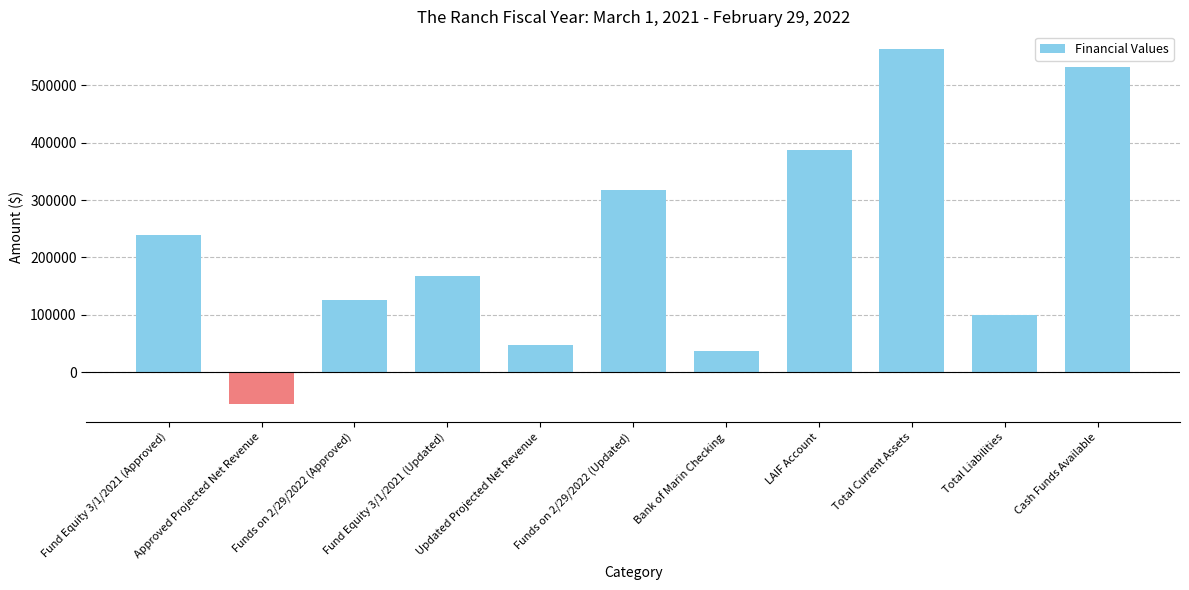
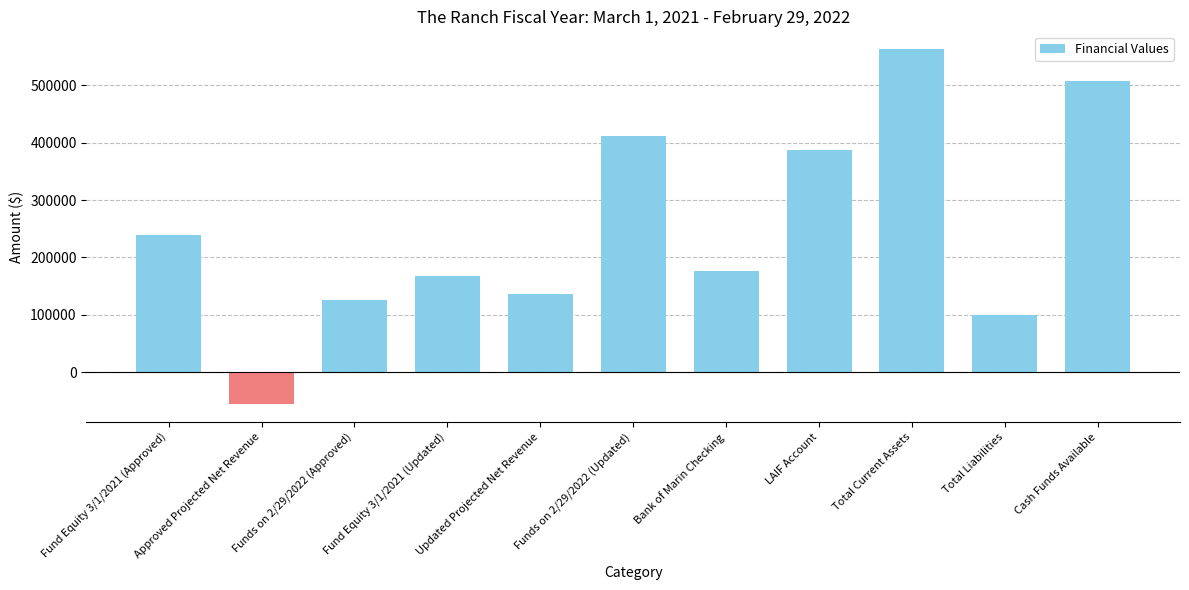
  {
    "Fund Equity 3/1/2021 (Approved)": 240000,
    "Approved Projected Net Revenue": -60000,
    "Funds on 2/29/2022 (Approved)": 130000,
    "Fund Equity 3/1/2021 (Updated)": 170000,
-   "Updated Projected Net Revenue": 50000,
-   "Funds on 2/29/2022 (Updated)": 320000,
-   "Bank of Marin Checking": 40000,
+   "Updated Projected Net Revenue": 140000,
+   "Funds on 2/29/2022 (Updated)": 410000,
+   "Bank of Marin Checking": 180000,
    "LAIF Account": 390000,
    "Total Current Assets": 560000,
    "Total Liabilities": 100000,
-   "Cash Funds Available": 530000
+   "Cash Funds Available": 510000
  }
